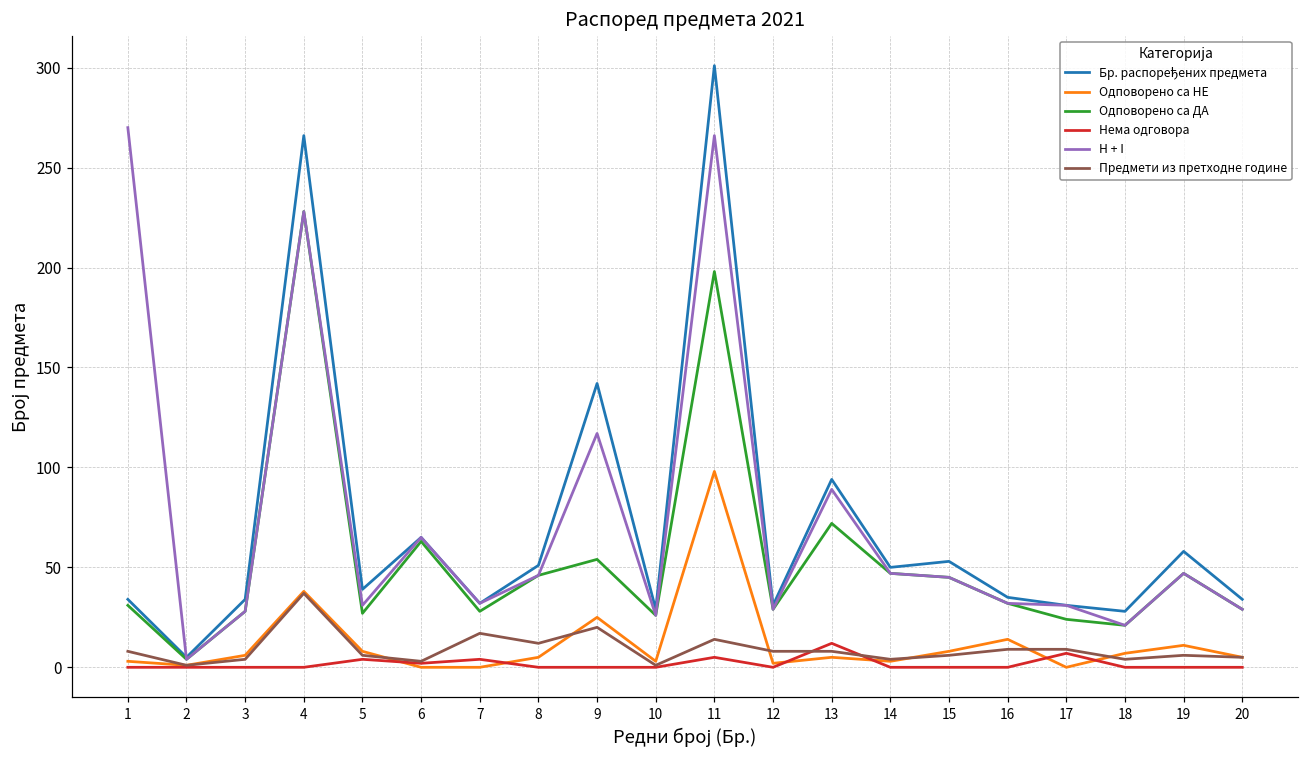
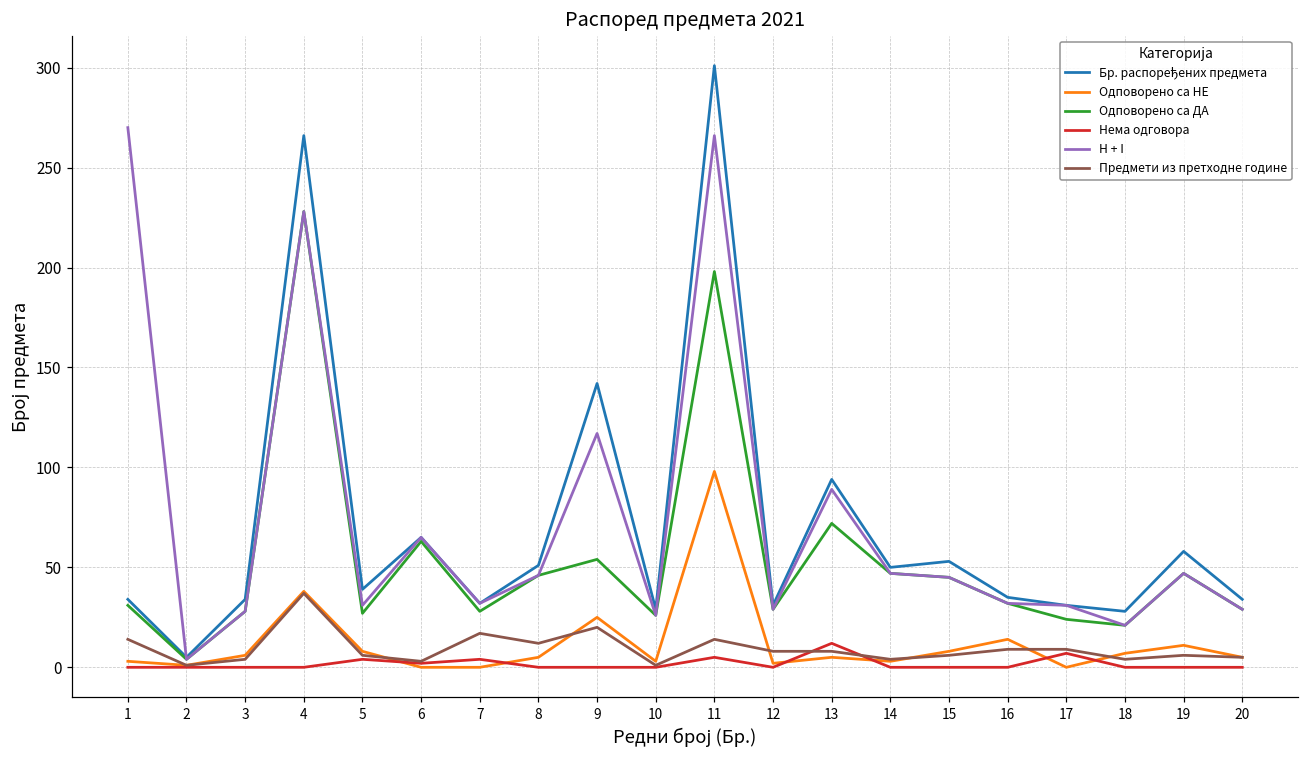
  {
    "Бр. распоређених предмета": {
      "1": 34,
      "3": 34,
      "4": 266,
      "5": 39,
      "8": 51,
      "9": 142,
      "10": 29,
      "11": 301,
      "12": 31,
      "13": 94,
      "14": 50,
      "15": 53,
      "16": 35,
      "18": 28,
      "19": 58,
      "20": 34
    },
    "Одповорено са НЕ": {
      "1": 3,
      "3": 6,
      "5": 8,
      "6": 0,
      "7": 0,
      "8": 5,
      "9": 25,
      "10": 3,
      "11": 98,
      "12": 2,
      "13": 5,
      "15": 8,
      "16": 14,
      "17": 0,
      "18": 7,
      "19": 11
    },
    "Одповорено са ДА": {
      "1": 31,
      "5": 27,
      "6": 63,
      "7": 28,
      "9": 54,
      "11": 198,
      "13": 72,
      "17": 24
    },
    "Нема одговора": {
      "1": 0,
      "3": 0,
      "4": 0,
      "5": 4,
      "7": 4,
      "8": 0,
      "9": 0,
      "11": 5,
      "12": 0,
      "13": 12,
      "14": 0,
      "15": 0,
      "16": 0,
      "17": 7,
      "18": 0,
      "19": 0,
      "20": 0
    },
    "H + I": {
      "1": 270,
      "5": 31,
      "9": 117,
      "11": 266,
      "13": 89
    },
    "Предмети из претходне године": {
-     "1": 8,
+     "1": 14,
      "3": 4,
      "5": 6,
      "7": 17,
      "8": 12,
      "9": 20,
      "11": 14,
      "12": 8,
      "13": 8,
      "15": 6,
      "16": 9,
      "17": 9,
      "18": 4,
      "19": 6
    }
  }
